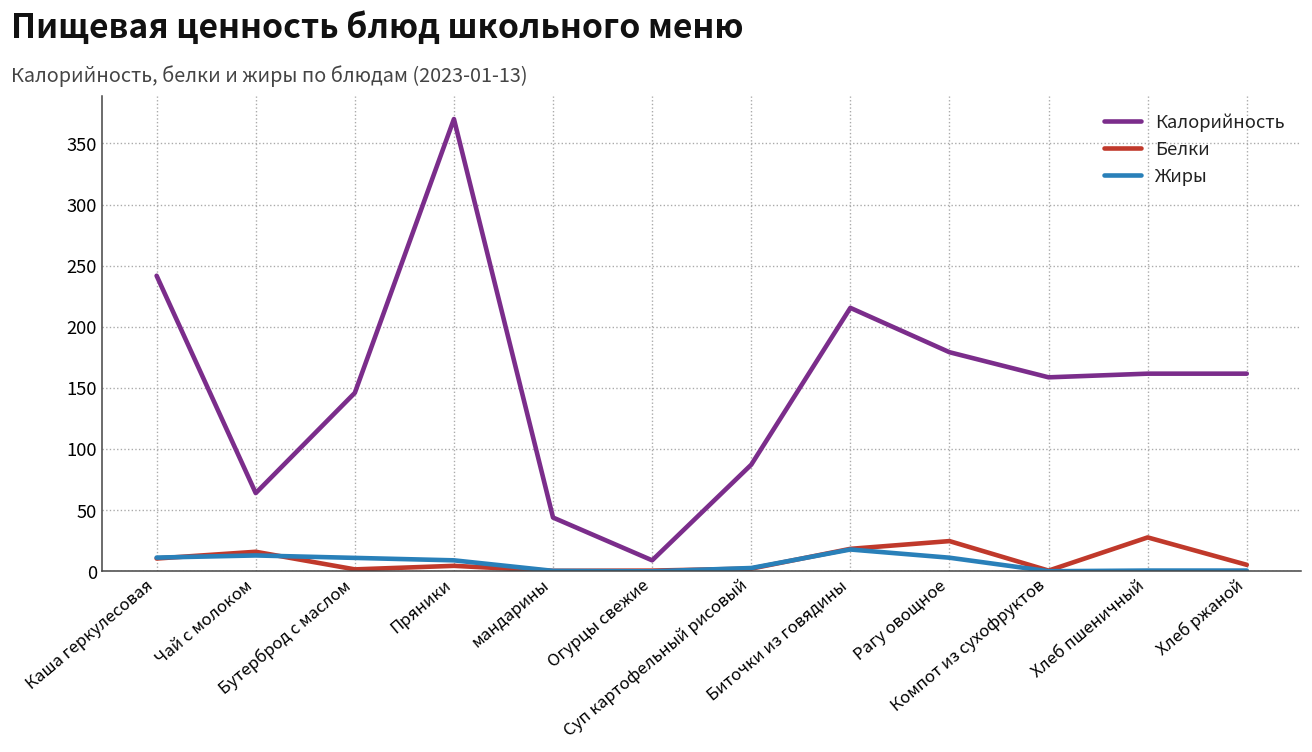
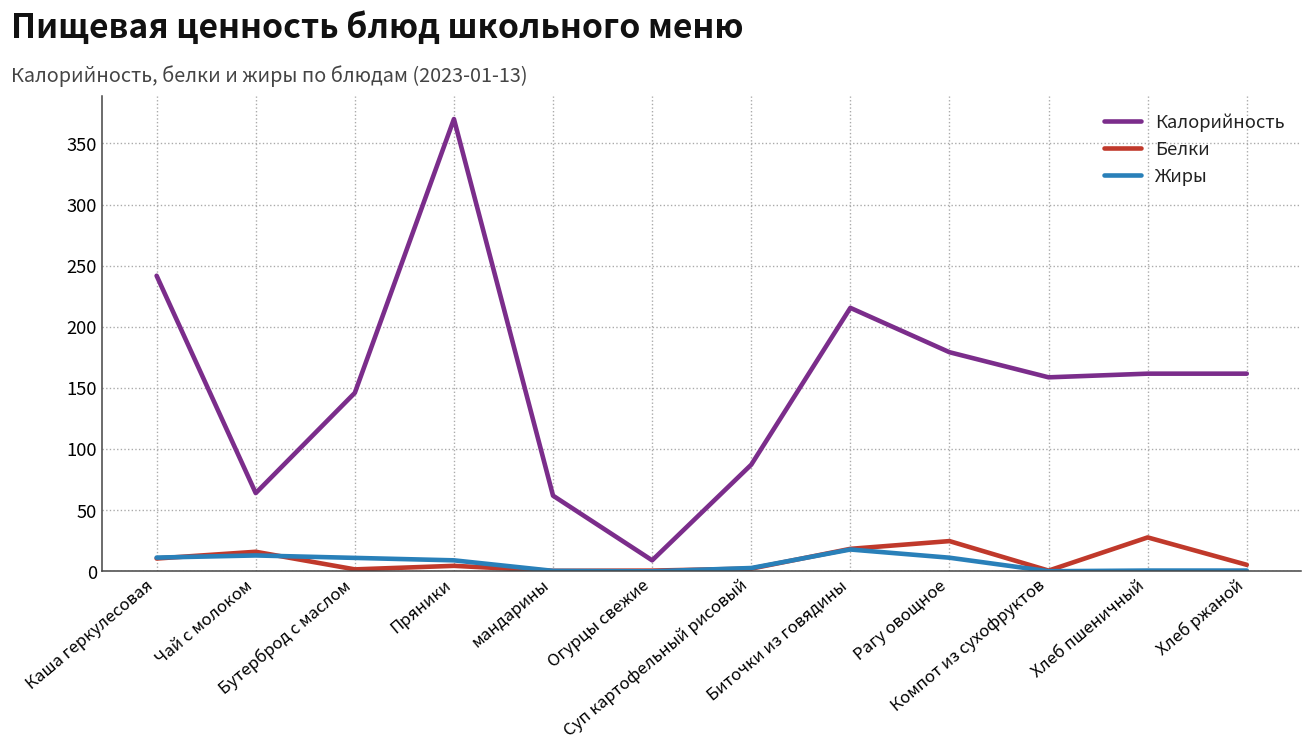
  {
    "Калорийность": {
      "Каша геркулесовая": 242,
      "Чай с молоком": 64,
      "Бутерброд с маслом": 146,
      "Пряники": 370,
-     "мандарины": 44,
+     "мандарины": 62,
      "Огурцы свежие": 9,
      "Суп картофельный рисовый": 87,
      "Биточки из говядины": 216,
      "Рагу овощное": 179,
      "Компот из сухофруктов": 159,
      "Хлеб пшеничный": 162,
      "Хлеб ржаной": 162
    },
    "Белки": {
      "Чай с молоком": 16,
      "Бутерброд с маслом": 2,
      "Пряники": 5,
      "Рагу овощное": 25,
      "Хлеб пшеничный": 28,
      "Хлеб ржаной": 5
    },
    "Жиры": {
      "Чай с молоком": 13,
      "Бутерброд с маслом": 11,
      "Пряники": 9,
      "Рагу овощное": 11,
      "Хлеб пшеничный": 1,
      "Хлеб ржаной": 1
    }
  }
